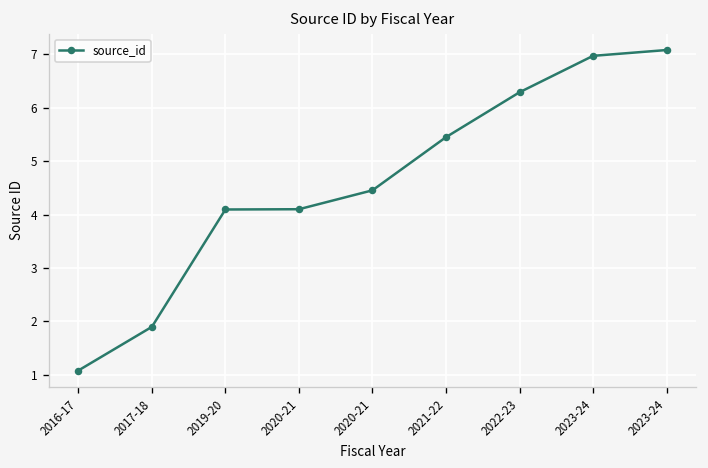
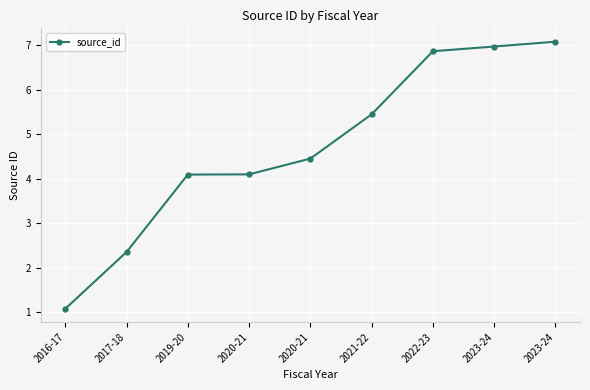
  {
    "2016-17": 1.1,
-   "2017-18": 1.9,
+   "2017-18": 2.4,
    "2019-20": 4.1,
    "2021-22": 5.4,
-   "2022-23": 6.3
+   "2022-23": 6.9
  }
